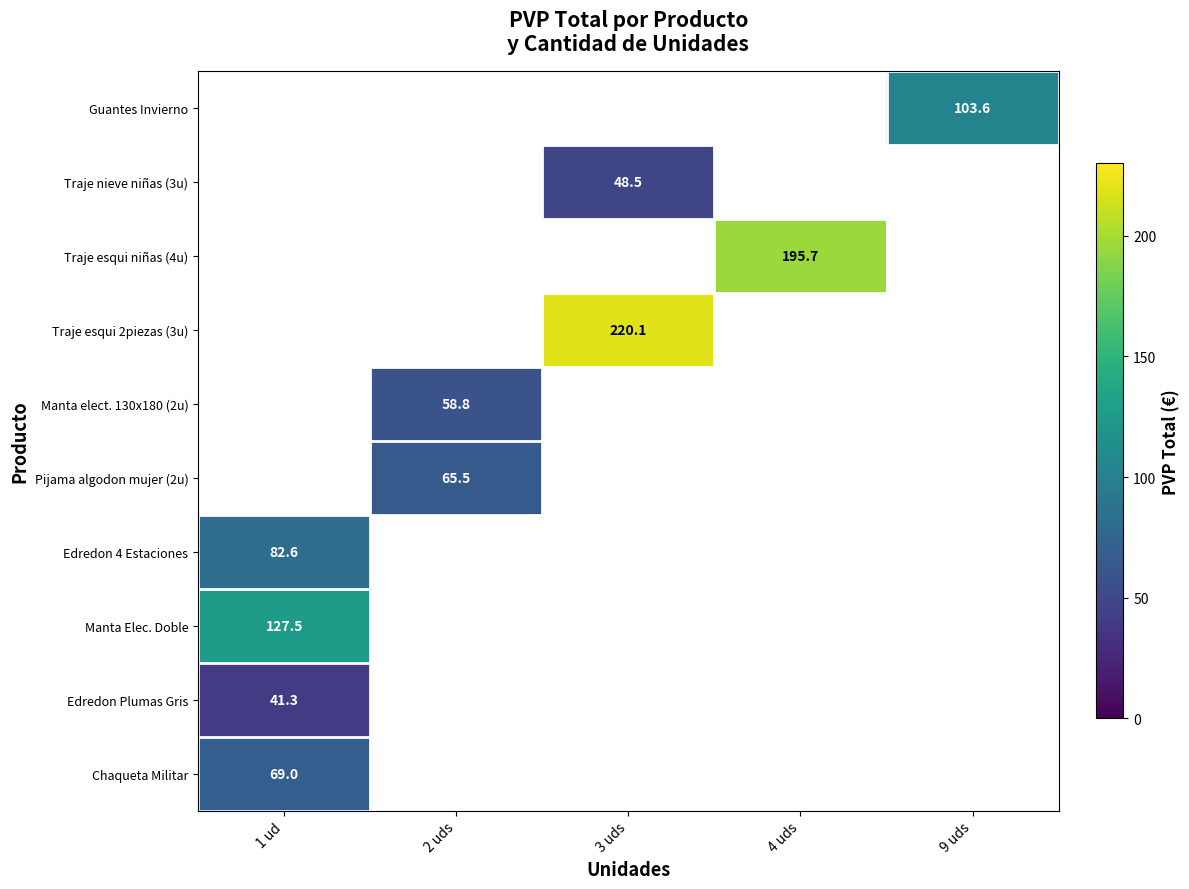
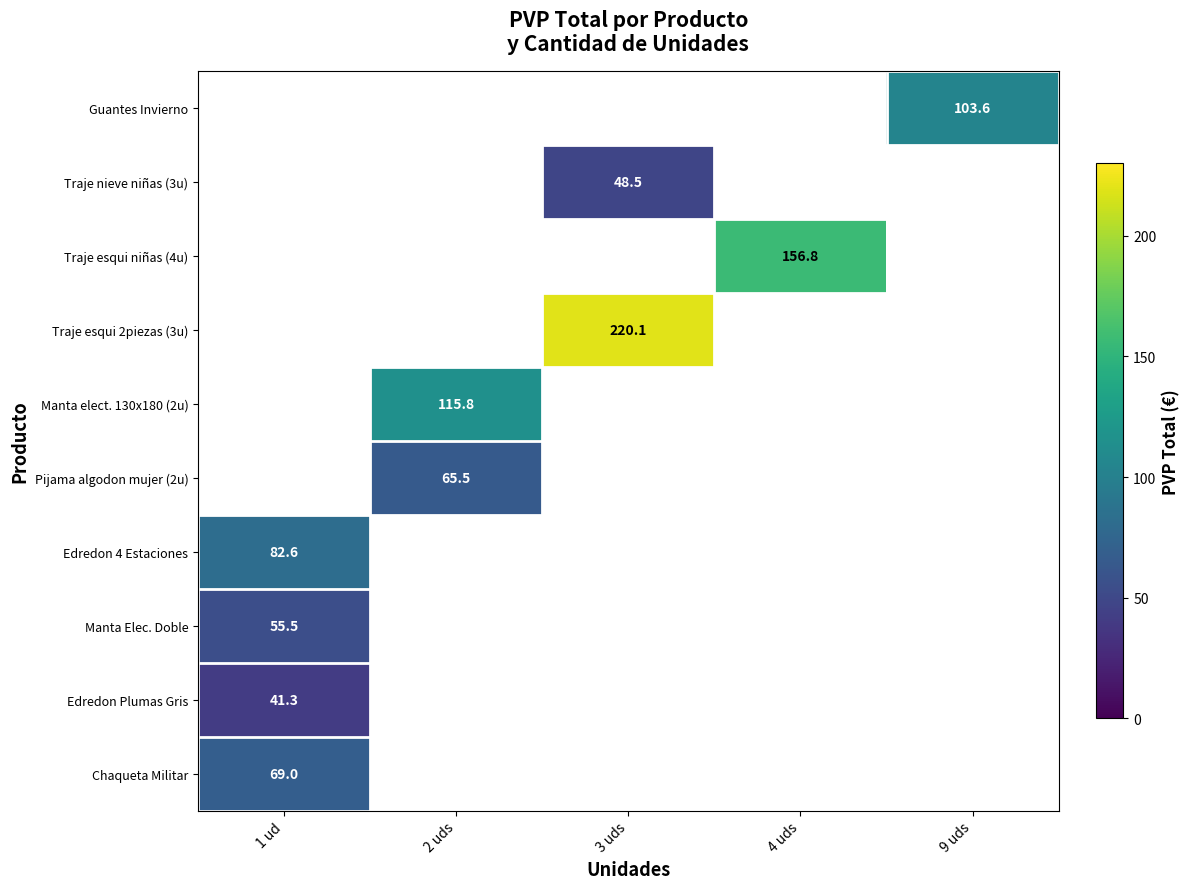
  {
    "Guantes Invierno": {
      "9 uds": 103.6
    },
    "Traje nieve niñas (3u)": {
      "3 uds": 48.5
    },
    "Traje esqui niñas (4u)": {
-     "4 uds": 195.7
+     "4 uds": 156.8
    },
    "Traje esqui 2piezas (3u)": {
      "3 uds": 220.1
    },
    "Manta elect. 130x180 (2u)": {
-     "2 uds": 58.8
+     "2 uds": 115.8
    },
    "Pijama algodon mujer (2u)": {
      "2 uds": 65.5
    },
    "Edredon 4 Estaciones": {
      "1 ud": 82.6
    },
    "Manta Elec. Doble": {
-     "1 ud": 127.5
+     "1 ud": 55.5
    },
    "Edredon Plumas Gris": {
      "1 ud": 41.3
    },
    "Chaqueta Militar": {
      "1 ud": 69.0
    }
  }
